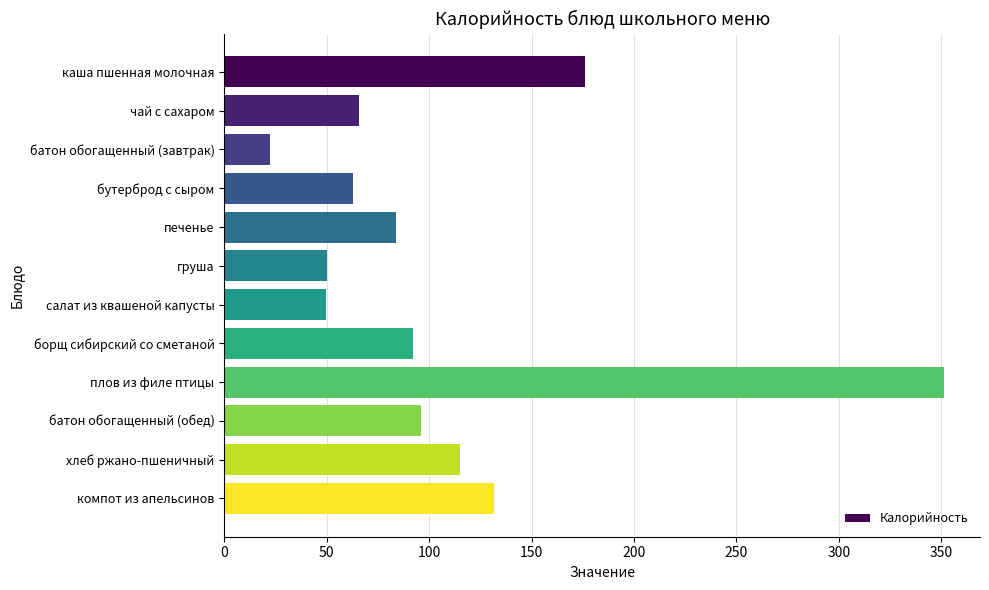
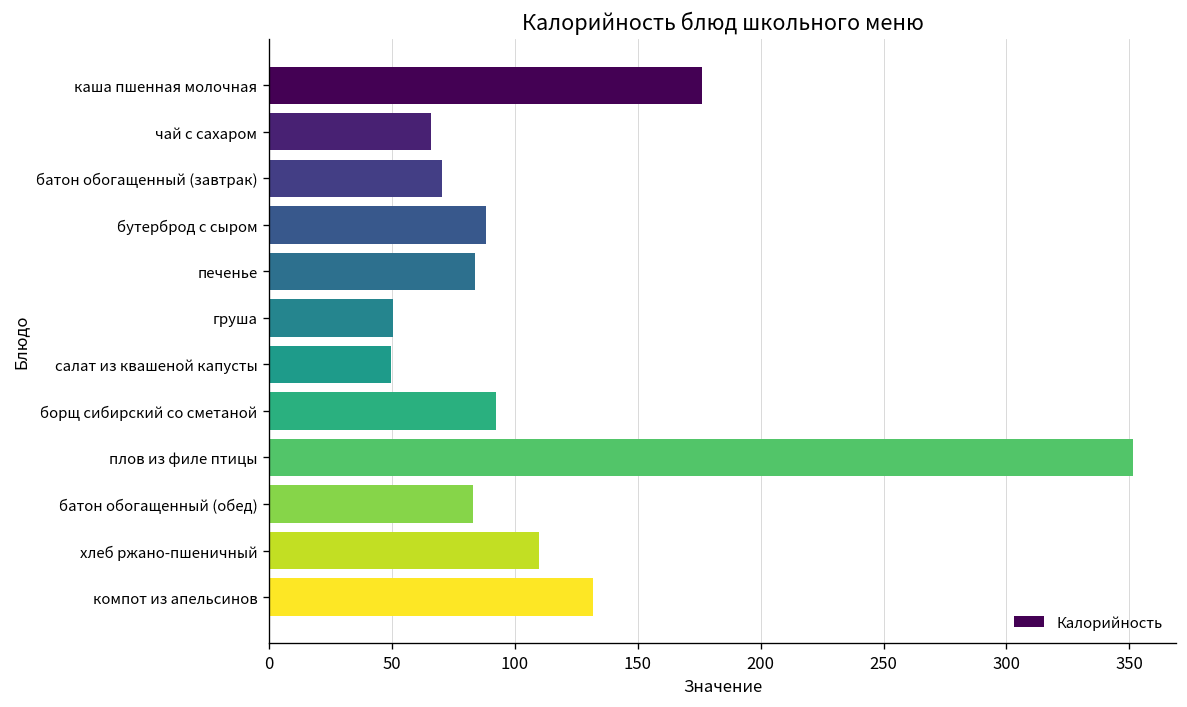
  {
    "каша пшенная молочная": 176,
    "чай с сахаром": 66,
-   "батон обогащенный (завтрак)": 22,
-   "бутерброд с сыром": 63,
+   "батон обогащенный (завтрак)": 70,
+   "бутерброд с сыром": 88,
    "печенье": 84,
    "груша": 50,
    "салат из квашеной капусты": 50,
    "борщ сибирский со сметаной": 92,
    "плов из филе птицы": 351,
-   "батон обогащенный (обед)": 96,
-   "хлеб ржано-пшеничный": 115,
+   "батон обогащенный (обед)": 83,
+   "хлеб ржано-пшеничный": 110,
    "компот из апельсинов": 132
  }
